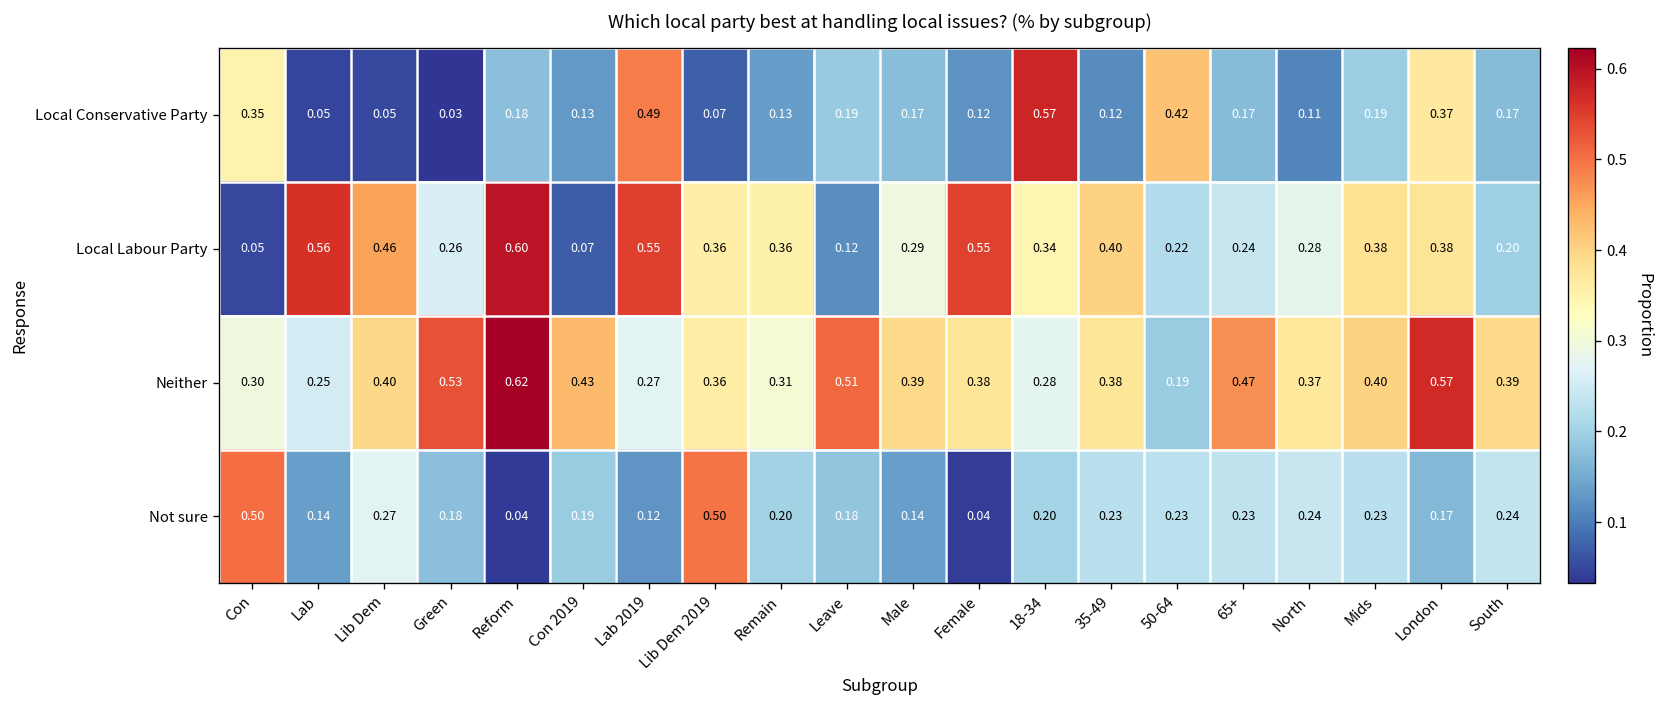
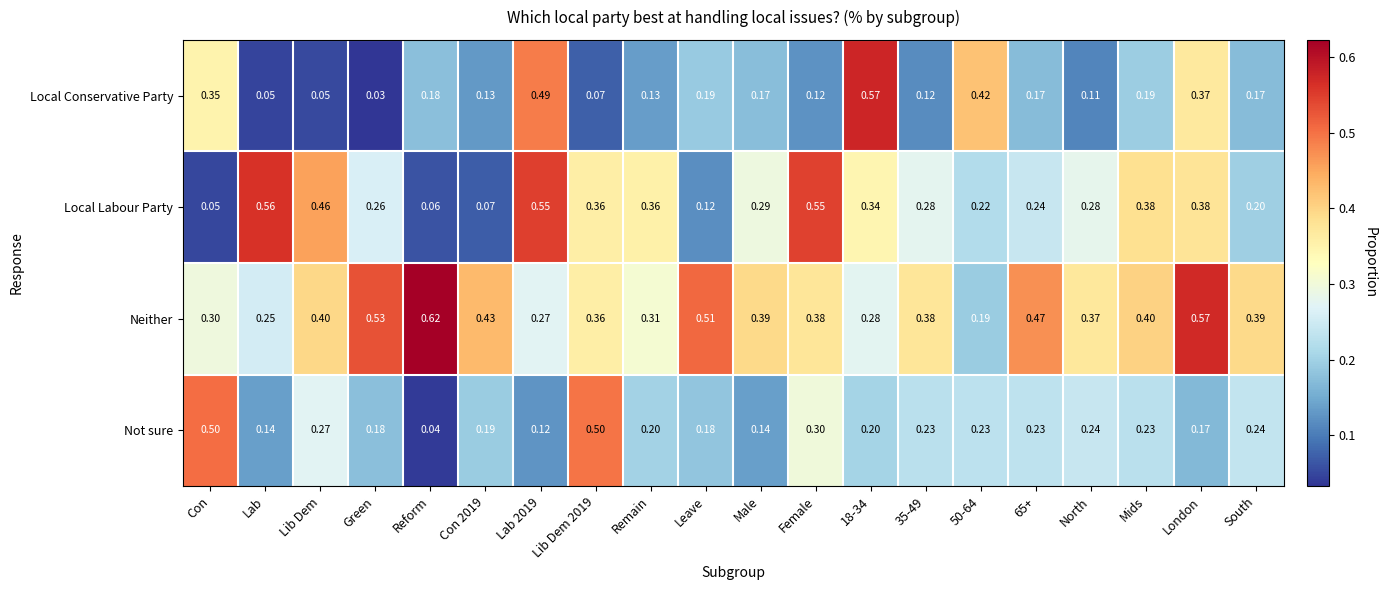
  {
    "Local Conservative Party": {
      "Con": 0.35,
      "Lab": 0.05,
      "Lib Dem": 0.05,
      "Green": 0.03,
      "Reform": 0.18,
      "Con 2019": 0.13,
      "Lab 2019": 0.49,
      "Lib Dem 2019": 0.07,
      "Remain": 0.13,
      "Leave": 0.19,
      "Male": 0.17,
      "Female": 0.12,
      "18-34": 0.57,
      "35-49": 0.12,
      "50-64": 0.42,
      "65+": 0.17,
      "North": 0.11,
      "Mids": 0.19,
      "London": 0.37,
      "South": 0.17
    },
    "Local Labour Party": {
      "Con": 0.05,
      "Lab": 0.56,
      "Lib Dem": 0.46,
      "Green": 0.26,
-     "Reform": 0.60,
+     "Reform": 0.06,
      "Con 2019": 0.07,
      "Lab 2019": 0.55,
      "Lib Dem 2019": 0.36,
      "Remain": 0.36,
      "Leave": 0.12,
      "Male": 0.29,
      "Female": 0.55,
      "18-34": 0.34,
-     "35-49": 0.40,
+     "35-49": 0.28,
      "50-64": 0.22,
      "65+": 0.24,
      "North": 0.28,
      "Mids": 0.38,
      "London": 0.38,
      "South": 0.20
    },
    "Neither": {
      "Con": 0.30,
      "Lab": 0.25,
      "Lib Dem": 0.40,
      "Green": 0.53,
      "Reform": 0.62,
      "Con 2019": 0.43,
      "Lab 2019": 0.27,
      "Lib Dem 2019": 0.36,
      "Remain": 0.31,
      "Leave": 0.51,
      "Male": 0.39,
      "Female": 0.38,
      "18-34": 0.28,
      "35-49": 0.38,
      "50-64": 0.19,
      "65+": 0.47,
      "North": 0.37,
      "Mids": 0.40,
      "London": 0.57,
      "South": 0.39
    },
    "Not sure": {
      "Con": 0.50,
      "Lab": 0.14,
      "Lib Dem": 0.27,
      "Green": 0.18,
      "Reform": 0.04,
      "Con 2019": 0.19,
      "Lab 2019": 0.12,
      "Lib Dem 2019": 0.50,
      "Remain": 0.20,
      "Leave": 0.18,
      "Male": 0.14,
-     "Female": 0.04,
+     "Female": 0.30,
      "18-34": 0.20,
      "35-49": 0.23,
      "50-64": 0.23,
      "65+": 0.23,
      "North": 0.24,
      "Mids": 0.23,
      "London": 0.17,
      "South": 0.24
    }
  }
